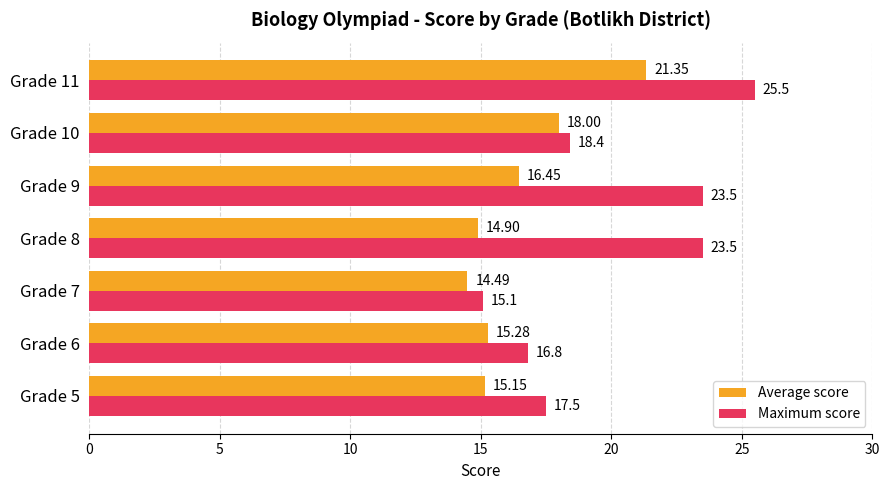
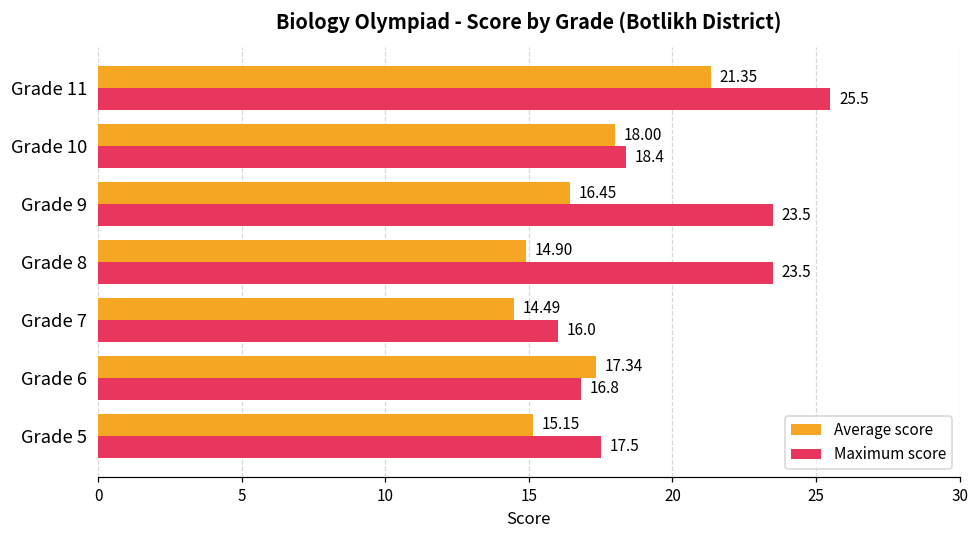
  {
    "Average score": {
      "Grade 11": 21.35,
      "Grade 10": 18.00,
      "Grade 9": 16.45,
      "Grade 8": 14.90,
      "Grade 7": 14.49,
-     "Grade 6": 15.28,
+     "Grade 6": 17.34,
      "Grade 5": 15.15
    },
    "Maximum score": {
      "Grade 11": 25.5,
      "Grade 10": 18.4,
      "Grade 9": 23.5,
      "Grade 8": 23.5,
-     "Grade 7": 15.1,
+     "Grade 7": 16.0,
      "Grade 6": 16.8,
      "Grade 5": 17.5
    }
  }
